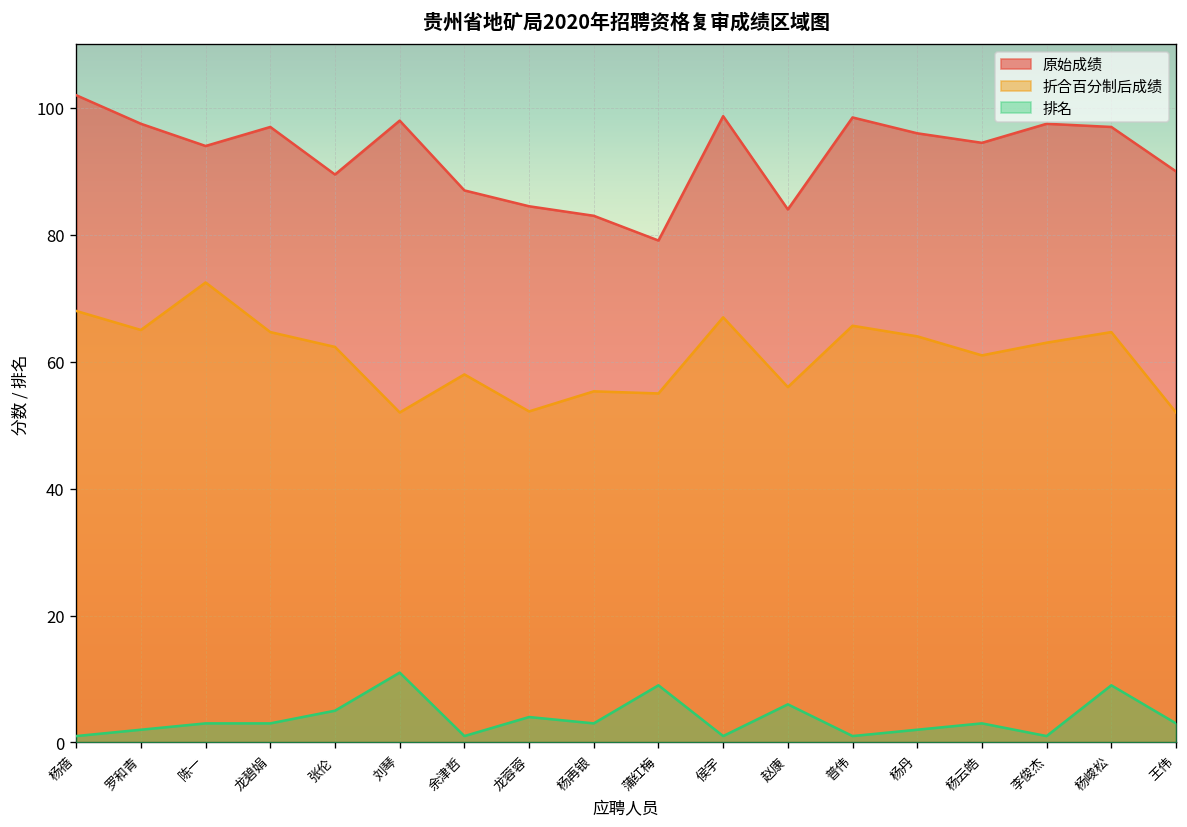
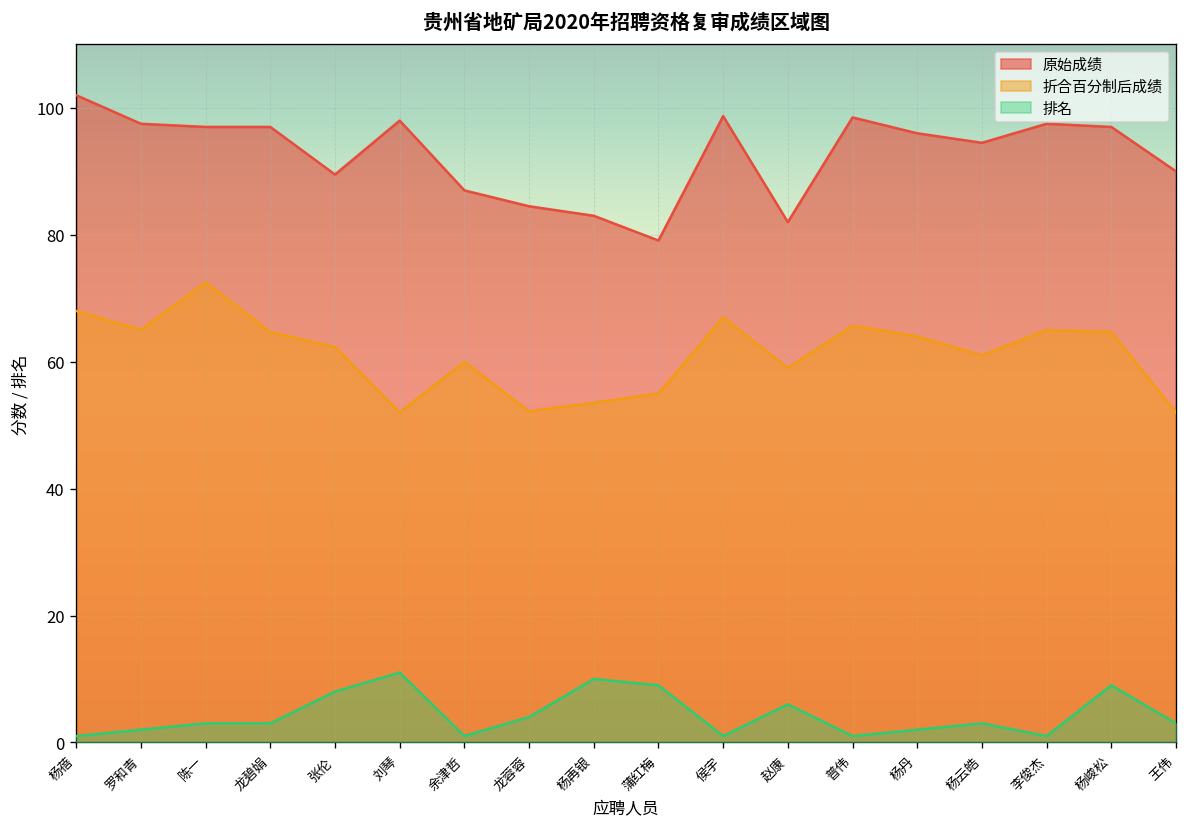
  {
    "原始成绩": {
      "杨蓓": 102,
      "罗和青": 98,
-     "陈一": 94,
+     "陈一": 97,
      "龙碧娟": 97,
      "张伦": 90,
      "刘琴": 98,
      "余津哲": 87,
      "龙蓉蓉": 85,
      "杨再银": 83,
      "蒲红梅": 79,
      "侯宇": 99,
-     "赵康": 84,
+     "赵康": 82,
      "普伟": 99,
      "杨丹": 96,
      "杨云皓": 95,
      "杨峻松": 97,
      "王伟": 90
    },
    "折合百分制后成绩": {
      "杨蓓": 68,
      "罗和青": 65,
      "陈一": 72,
      "龙碧娟": 65,
      "张伦": 62,
      "刘琴": 52,
-     "余津哲": 58,
+     "余津哲": 60,
      "龙蓉蓉": 52,
-     "杨再银": 55,
+     "杨再银": 54,
      "蒲红梅": 55,
      "侯宇": 67,
-     "赵康": 56,
+     "赵康": 59,
      "普伟": 66,
      "杨丹": 64,
      "杨云皓": 61,
-     "李俊杰": 63,
+     "李俊杰": 65,
      "杨峻松": 65,
      "王伟": 52
    },
    "排名": {
      "杨蓓": 1,
      "罗和青": 2,
      "陈一": 3,
      "龙碧娟": 3,
-     "张伦": 5,
+     "张伦": 8,
      "刘琴": 11,
      "余津哲": 1,
      "龙蓉蓉": 4,
-     "杨再银": 3,
+     "杨再银": 10,
      "蒲红梅": 9,
      "侯宇": 1,
      "赵康": 6,
      "普伟": 1,
      "杨丹": 2,
      "杨云皓": 3,
      "李俊杰": 1,
      "杨峻松": 9,
      "王伟": 3
    }
  }
